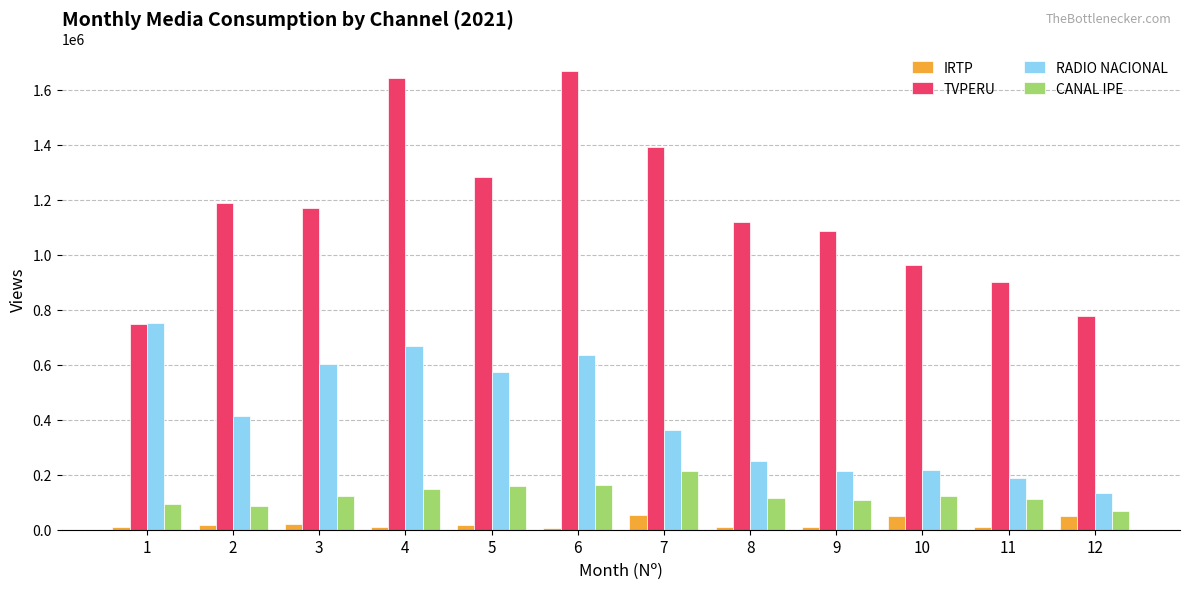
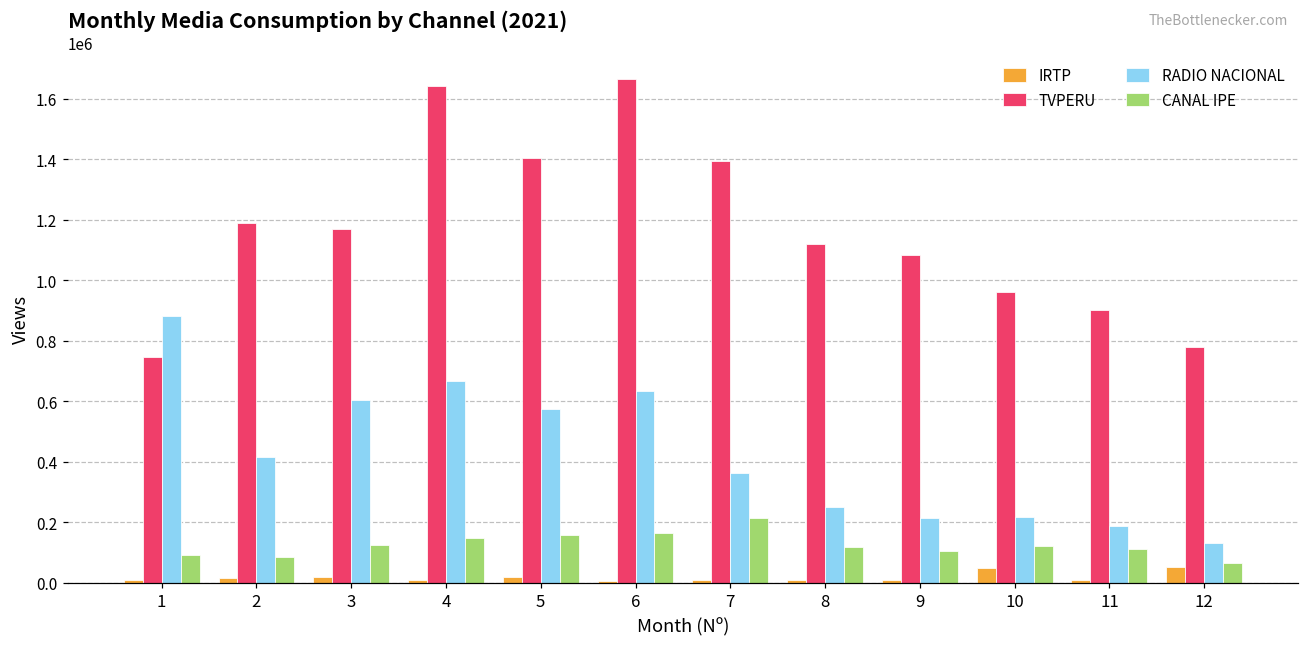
  {
    "IRTP": {
      "1": 10000,
      "2": 20000,
      "3": 20000,
      "5": 20000,
-     "7": 50000,
+     "7": 10000,
      "8": 10000,
      "9": 10000,
      "10": 50000,
      "11": 10000,
      "12": 50000
    },
    "TVPERU": {
      "1": 750000,
      "2": 1190000,
      "3": 1170000,
      "4": 1640000,
-     "5": 1280000,
+     "5": 1400000,
      "6": 1670000,
      "7": 1390000,
      "8": 1120000,
      "9": 1090000,
      "10": 960000,
      "11": 900000,
      "12": 780000
    },
    "RADIO NACIONAL": {
-     "1": 750000,
+     "1": 880000,
      "2": 410000,
      "3": 600000,
      "4": 670000,
      "5": 570000,
      "6": 630000,
      "7": 360000,
      "8": 250000,
      "9": 210000,
      "10": 220000,
      "11": 190000,
      "12": 130000
    },
    "CANAL IPE": {
      "1": 90000,
      "2": 90000,
      "3": 120000,
      "4": 150000,
      "5": 160000,
      "6": 160000,
      "7": 210000,
      "8": 120000,
      "9": 110000,
      "10": 120000,
      "11": 110000,
      "12": 70000
    }
  }
